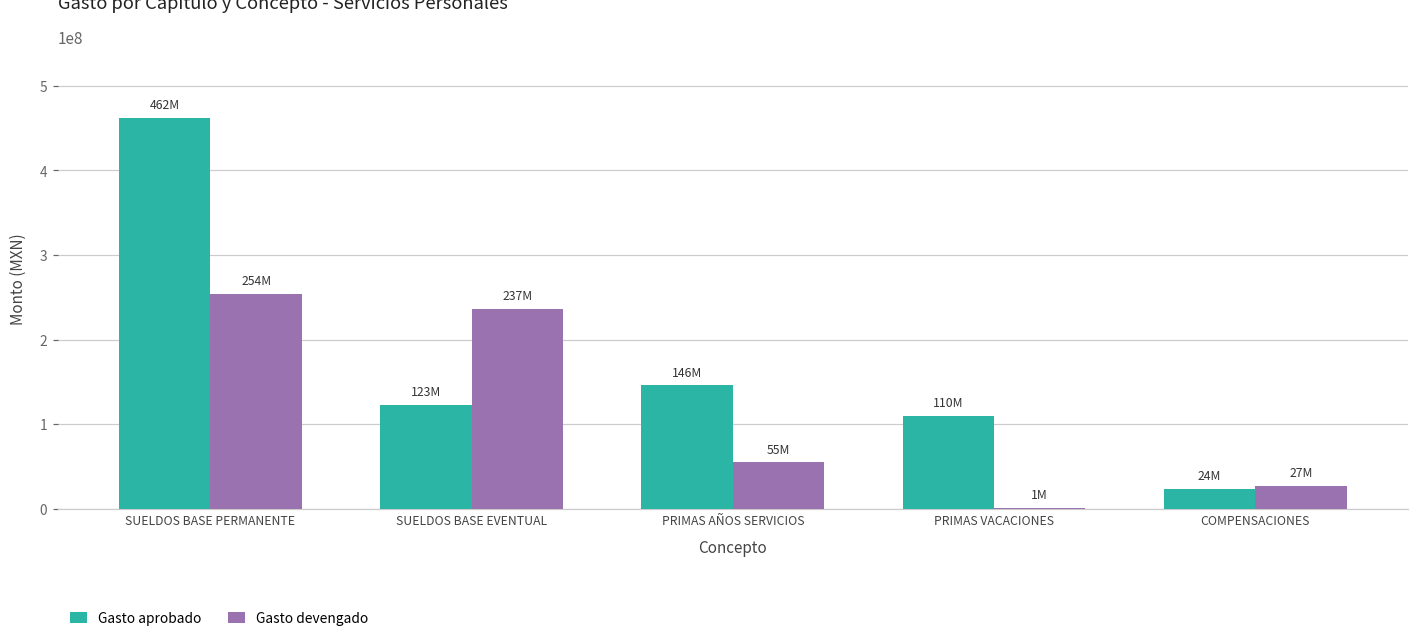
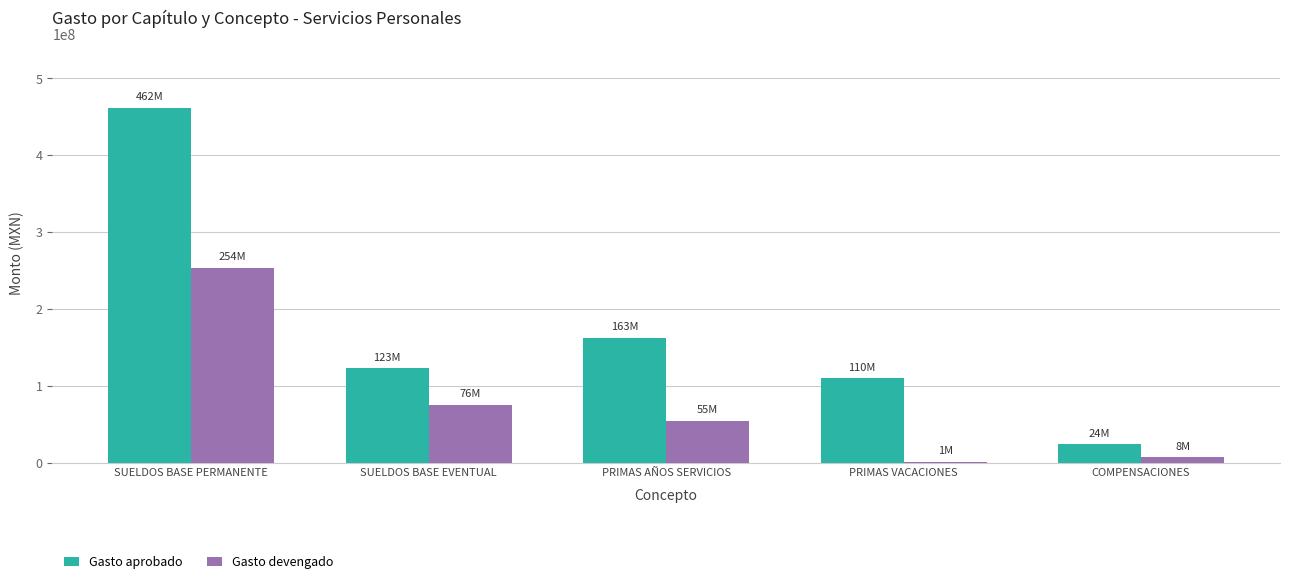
  {
    "Gasto aprobado": {
      "SUELDOS BASE PERMANENTE": "462M",
      "SUELDOS BASE EVENTUAL": "123M",
-     "PRIMAS AÑOS SERVICIOS": "146M",
+     "PRIMAS AÑOS SERVICIOS": "163M",
      "PRIMAS VACACIONES": "110M",
      "COMPENSACIONES": "24M"
    },
    "Gasto devengado": {
      "SUELDOS BASE PERMANENTE": "254M",
-     "SUELDOS BASE EVENTUAL": "237M",
+     "SUELDOS BASE EVENTUAL": "76M",
      "PRIMAS AÑOS SERVICIOS": "55M",
      "PRIMAS VACACIONES": "1M",
-     "COMPENSACIONES": "27M"
+     "COMPENSACIONES": "8M"
    }
  }
